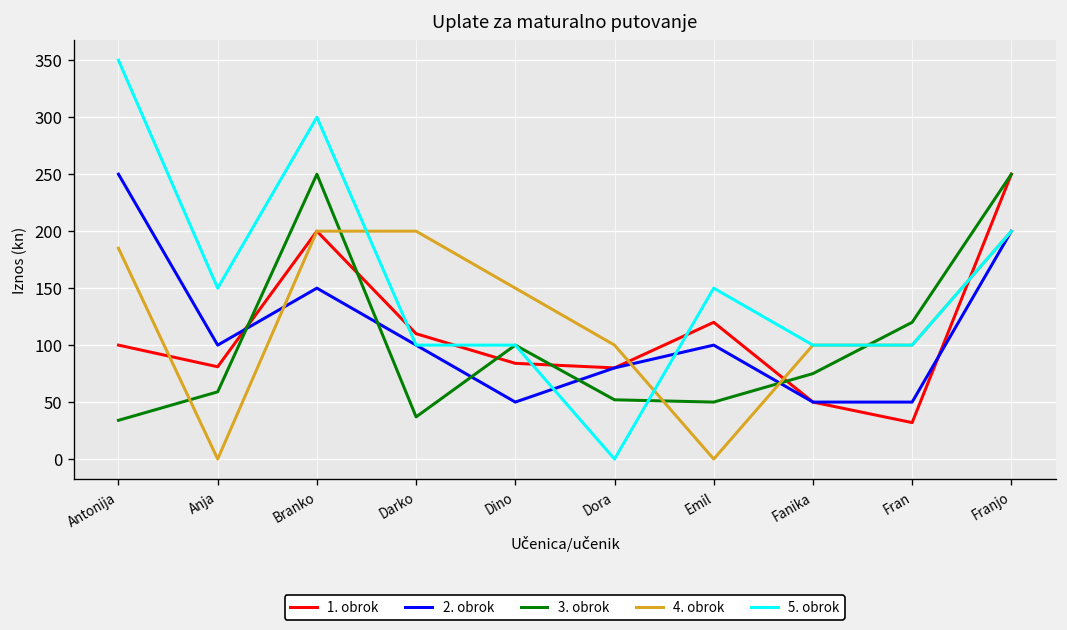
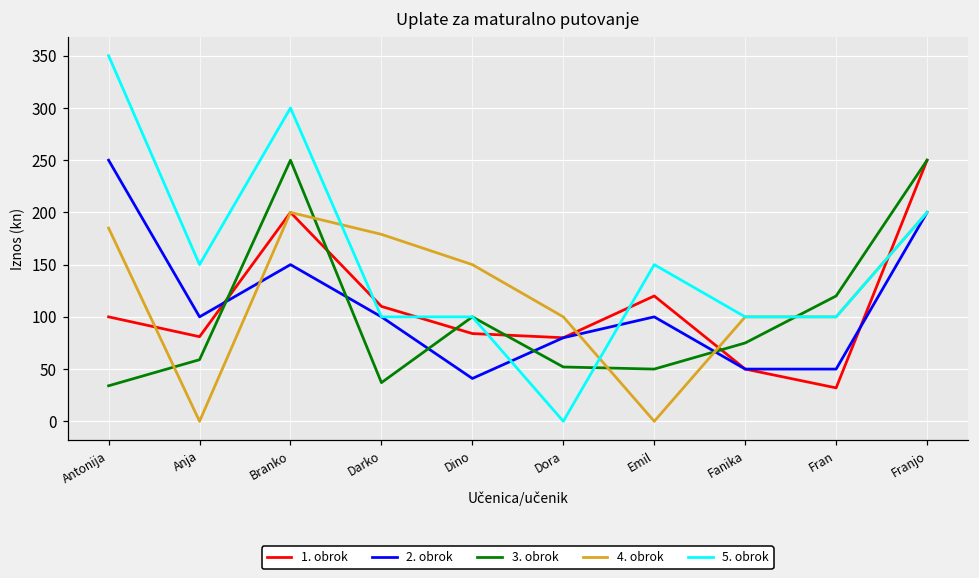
  {
    "1. obrok": {
      "Antonija": 100,
      "Anja": 80,
      "Darko": 110,
      "Dino": 80,
      "Emil": 120,
      "Fran": 30
    },
    "2. obrok": {
      "Antonija": 250,
      "Anja": 100,
      "Branko": 150,
-     "Dino": 50,
+     "Dino": 40,
      "Emil": 100,
      "Fran": 50
    },
    "3. obrok": {
      "Antonija": 30,
      "Anja": 60,
      "Branko": 250,
      "Darko": 40,
      "Dora": 50,
      "Emil": 50,
      "Fanika": 80,
      "Fran": 120
    },
    "4. obrok": {
      "Antonija": 190,
      "Anja": 0,
-     "Darko": 200,
+     "Darko": 180,
      "Dino": 150,
      "Dora": 100,
      "Emil": 0
    },
    "5. obrok": {
      "Antonija": 350,
      "Anja": 150,
      "Branko": 300,
      "Dora": 0,
      "Emil": 150
    }
  }
